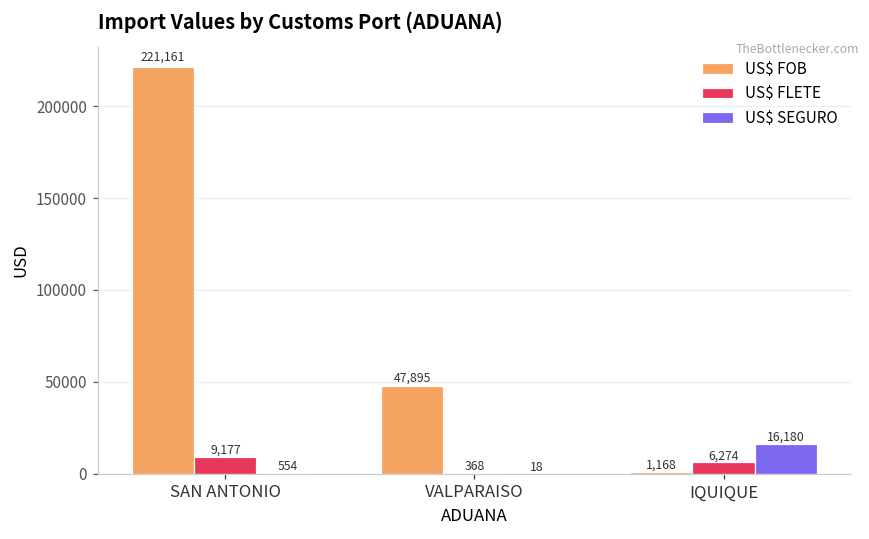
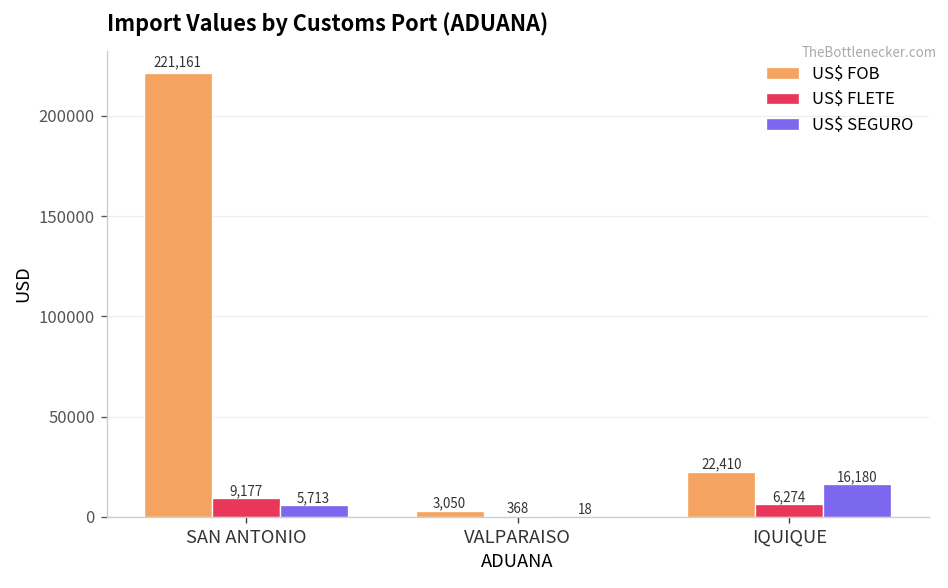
  {
    "US$ FOB": {
      "SAN ANTONIO": "221,161",
-     "VALPARAISO": "47,895",
-     "IQUIQUE": "1,168"
+     "VALPARAISO": "3,050",
+     "IQUIQUE": "22,410"
    },
    "US$ FLETE": {
      "SAN ANTONIO": "9,177",
      "VALPARAISO": "368",
      "IQUIQUE": "6,274"
    },
    "US$ SEGURO": {
-     "SAN ANTONIO": "554",
+     "SAN ANTONIO": "5,713",
      "VALPARAISO": "18",
      "IQUIQUE": "16,180"
    }
  }
